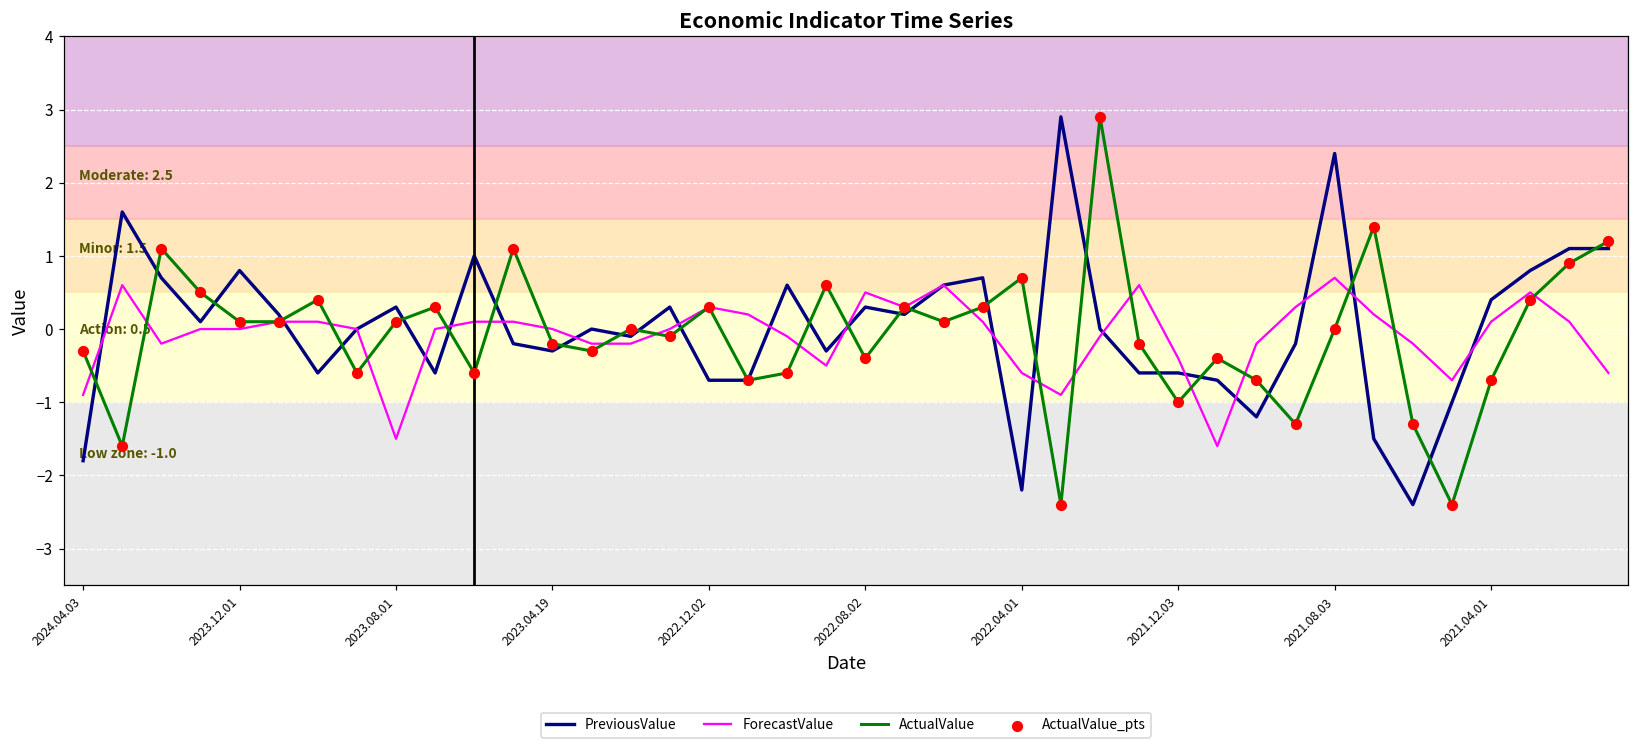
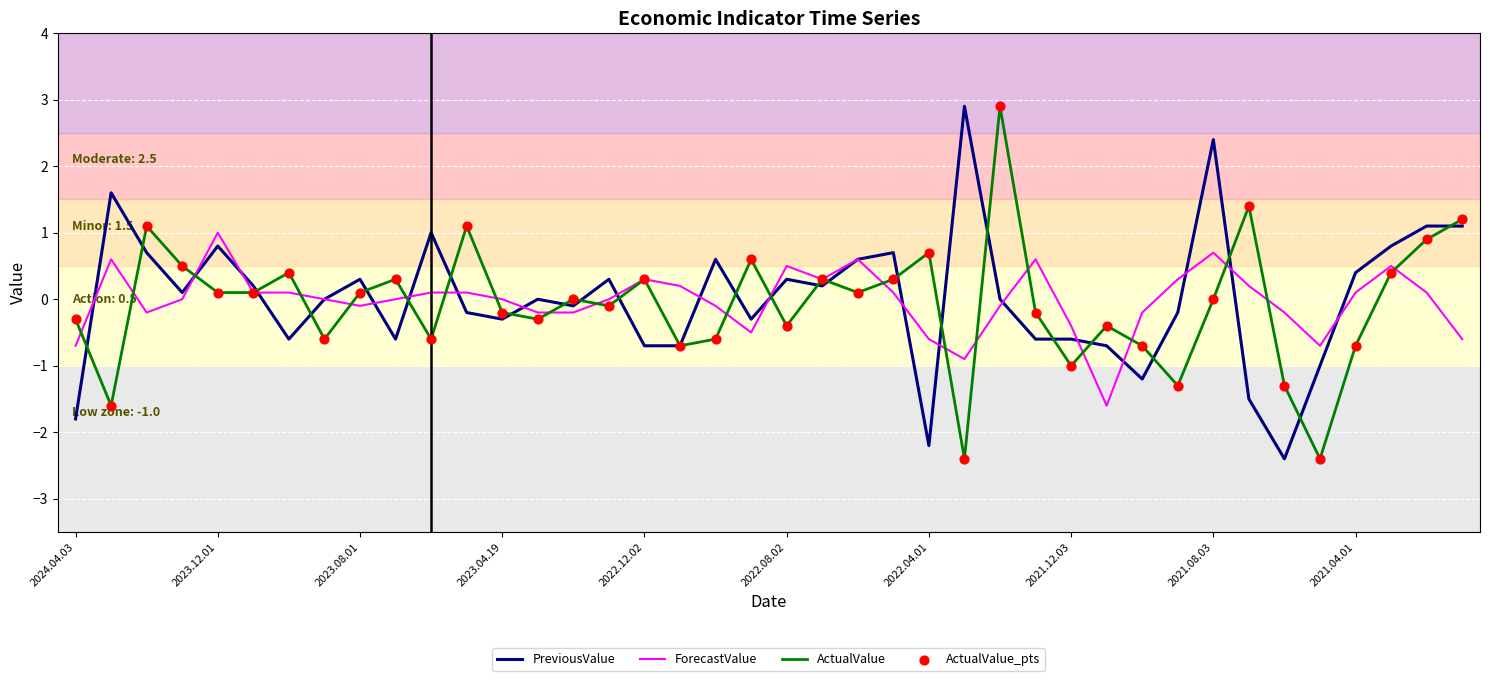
  {
    "PreviousValue": {
      "2023.12.01": 0.8,
      "2023.08.01": 0.3,
      "2023.04.19": -0.3,
      "2022.12.02": -0.7,
      "2022.08.02": 0.3,
      "2022.04.01": -2.2,
      "2021.12.03": -0.6,
      "2021.08.03": 2.4,
      "2021.04.01": 0.4
    },
    "ForecastValue": {
-     "2024.04.03": -0.9,
-     "2023.12.01": 0,
-     "2023.08.01": -1.5,
+     "2024.04.03": -0.7,
+     "2023.12.01": 1,
+     "2023.08.01": -0.1,
      "2023.04.19": 0.0,
      "2022.08.02": 0.5,
      "2022.04.01": -0.6,
      "2021.12.03": -0.4,
      "2021.08.03": 0.7,
      "2021.04.01": 0.1
    },
    "ActualValue_pts": {
      "2024.04.03": -0.3,
      "2023.12.01": 0.1,
      "2023.08.01": 0.1,
      "2023.04.19": -0.2,
      "2022.08.02": -0.4,
      "2022.04.01": 0.7,
      "2021.12.03": -1.0,
      "2021.08.03": 0.0,
      "2021.04.01": -0.7
    }
  }
